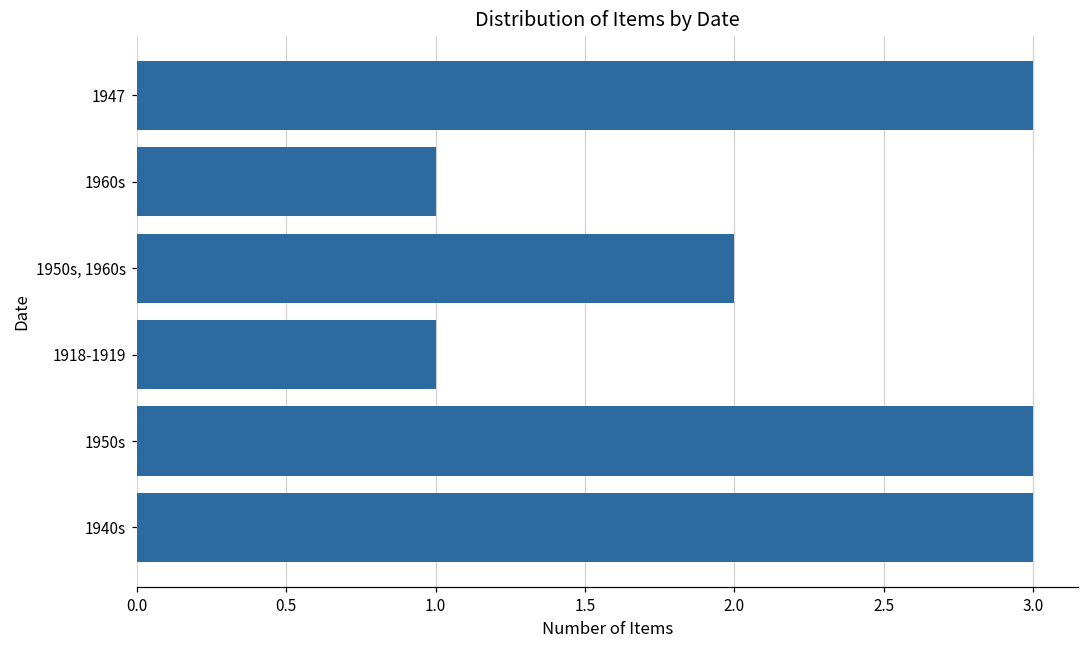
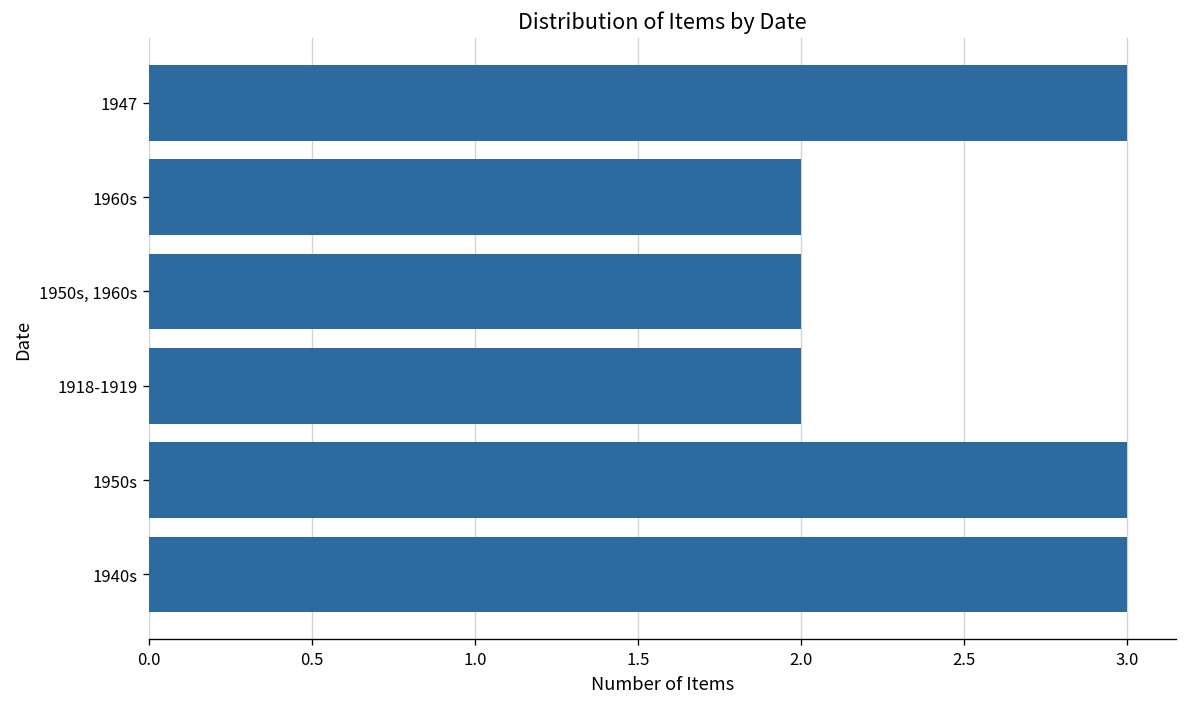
  {
    "1947": 3,
-   "1960s": 1,
+   "1960s": 2,
    "1950s, 1960s": 2,
-   "1918-1919": 1,
+   "1918-1919": 2,
    "1950s": 3,
    "1940s": 3
  }
